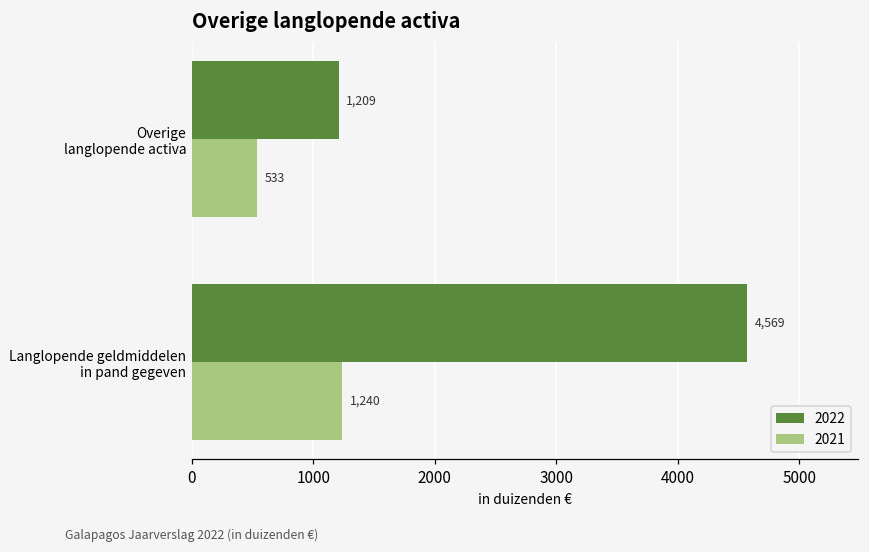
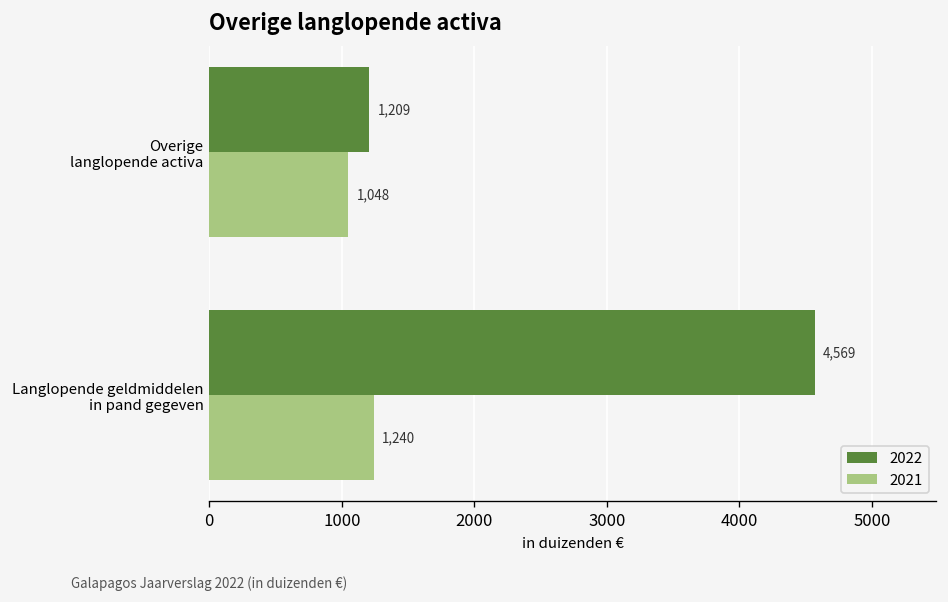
  {
    "2022": {
      "Overige langlopende activa": "1,209",
      "Langlopende geldmiddelen in pand gegeven": "4,569"
    },
    "2021": {
-     "Overige langlopende activa": "533",
+     "Overige langlopende activa": "1,048",
      "Langlopende geldmiddelen in pand gegeven": "1,240"
    }
  }
